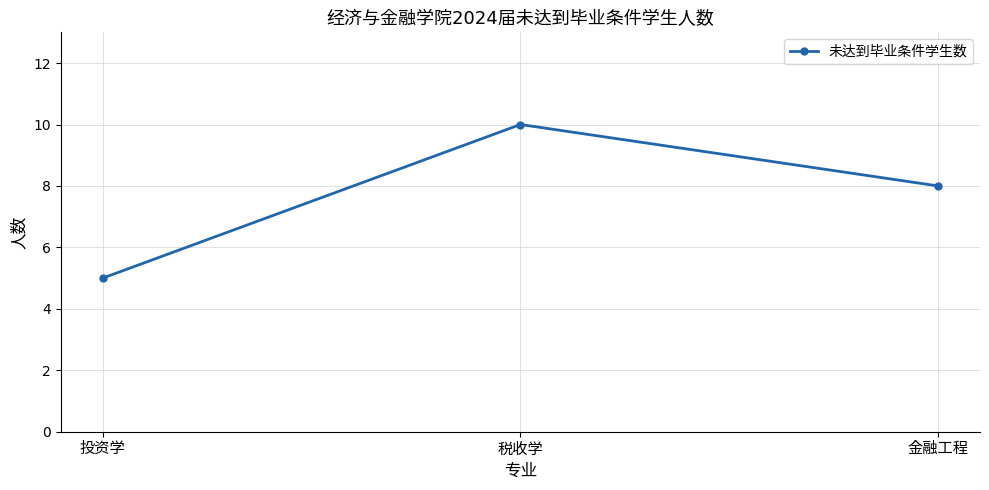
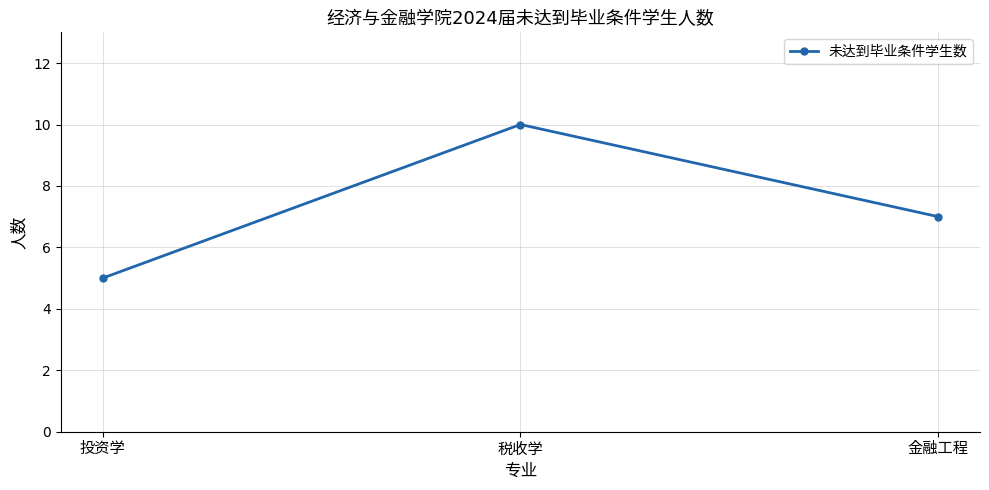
  {
    "投资学": 5,
    "税收学": 10,
-   "金融工程": 8
+   "金融工程": 7
  }
